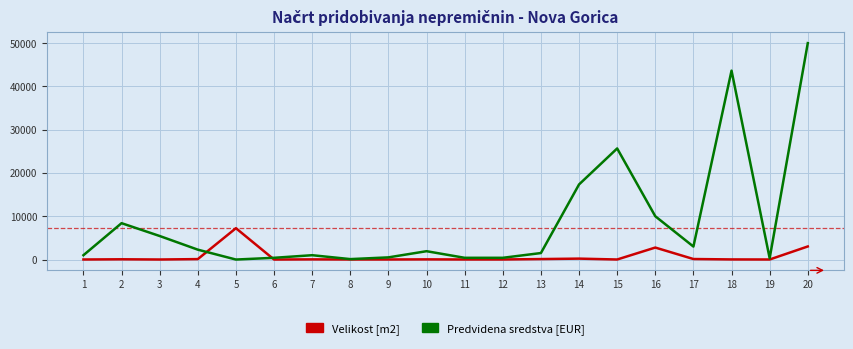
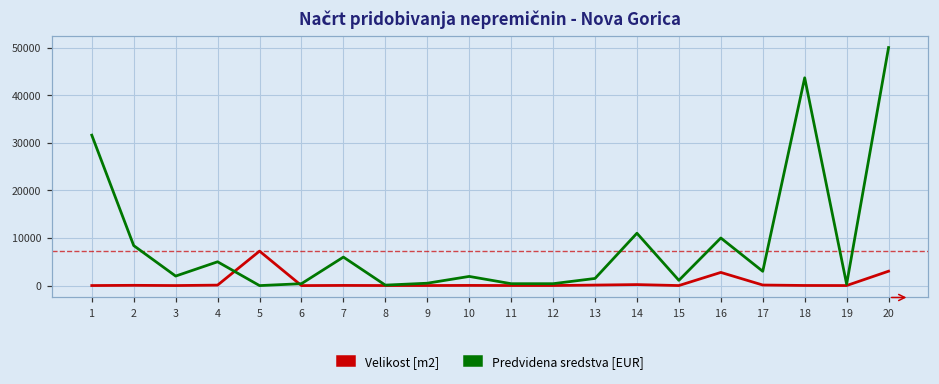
  {
    "Velikost [m2]": {
      "1": 0,
      "2": 0,
      "3": 0,
      "4": 0,
      "5": 7000,
      "7": 0,
      "10": 0,
      "13": 0,
      "14": 0,
      "15": 0,
      "16": 3000,
      "17": 0,
      "18": 0,
      "20": 3000
    },
    "Predvidena sredstva [EUR]": {
-     "1": 1000,
+     "1": 32000,
      "2": 8000,
-     "3": 5000,
-     "4": 2000,
+     "3": 2000,
+     "4": 5000,
      "5": 0,
-     "7": 1000,
+     "7": 6000,
      "10": 2000,
      "13": 2000,
-     "14": 17000,
-     "15": 26000,
+     "14": 11000,
+     "15": 1000,
      "16": 10000,
      "17": 3000,
      "18": 44000,
      "20": 50000
    }
  }
